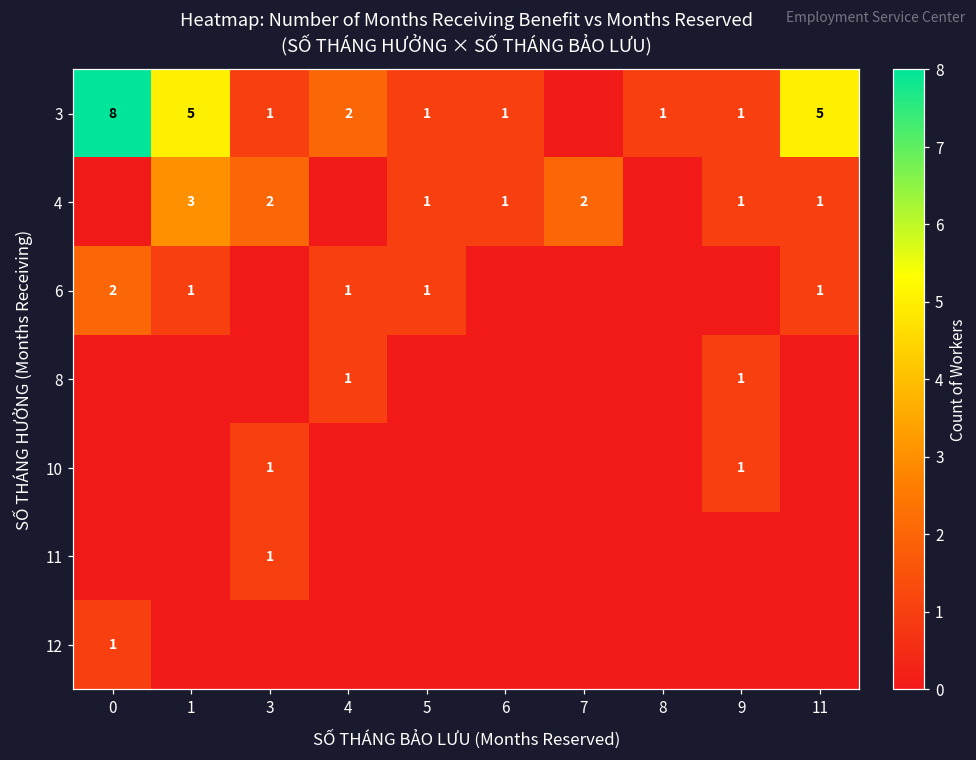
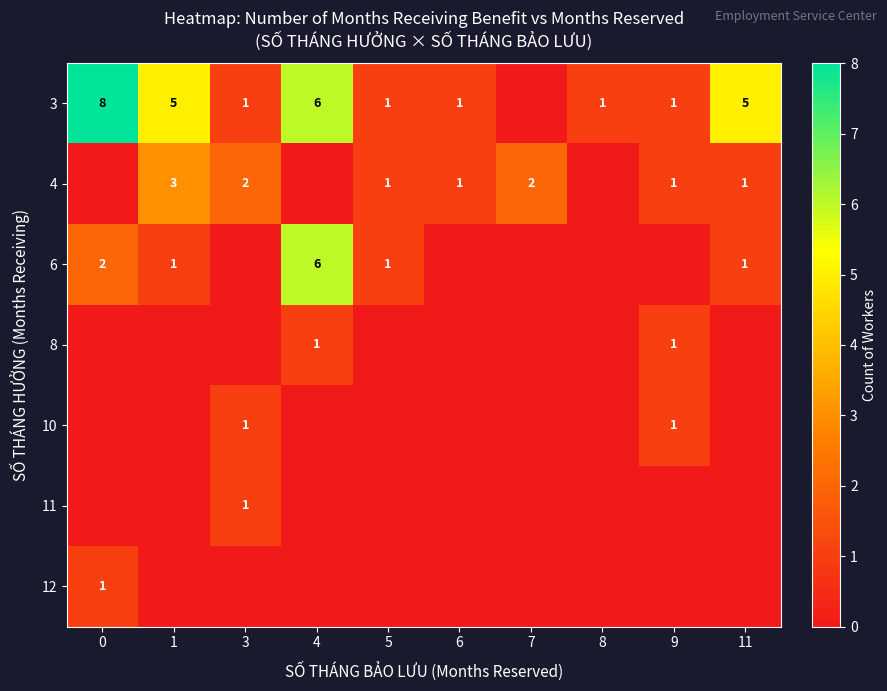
  {
    "3": {
      "0": 8,
      "1": 5,
      "3": 1,
-     "4": 2,
+     "4": 6,
      "5": 1,
      "6": 1,
      "8": 1,
      "9": 1,
      "11": 5
    },
    "4": {
      "1": 3,
      "3": 2,
      "5": 1,
      "6": 1,
      "7": 2,
      "9": 1,
      "11": 1
    },
    "6": {
      "0": 2,
      "1": 1,
-     "4": 1,
+     "4": 6,
      "5": 1,
      "11": 1
    },
    "8": {
      "4": 1,
      "9": 1
    },
    "10": {
      "3": 1,
      "9": 1
    },
    "11": {
      "3": 1
    },
    "12": {
      "0": 1
    }
  }
